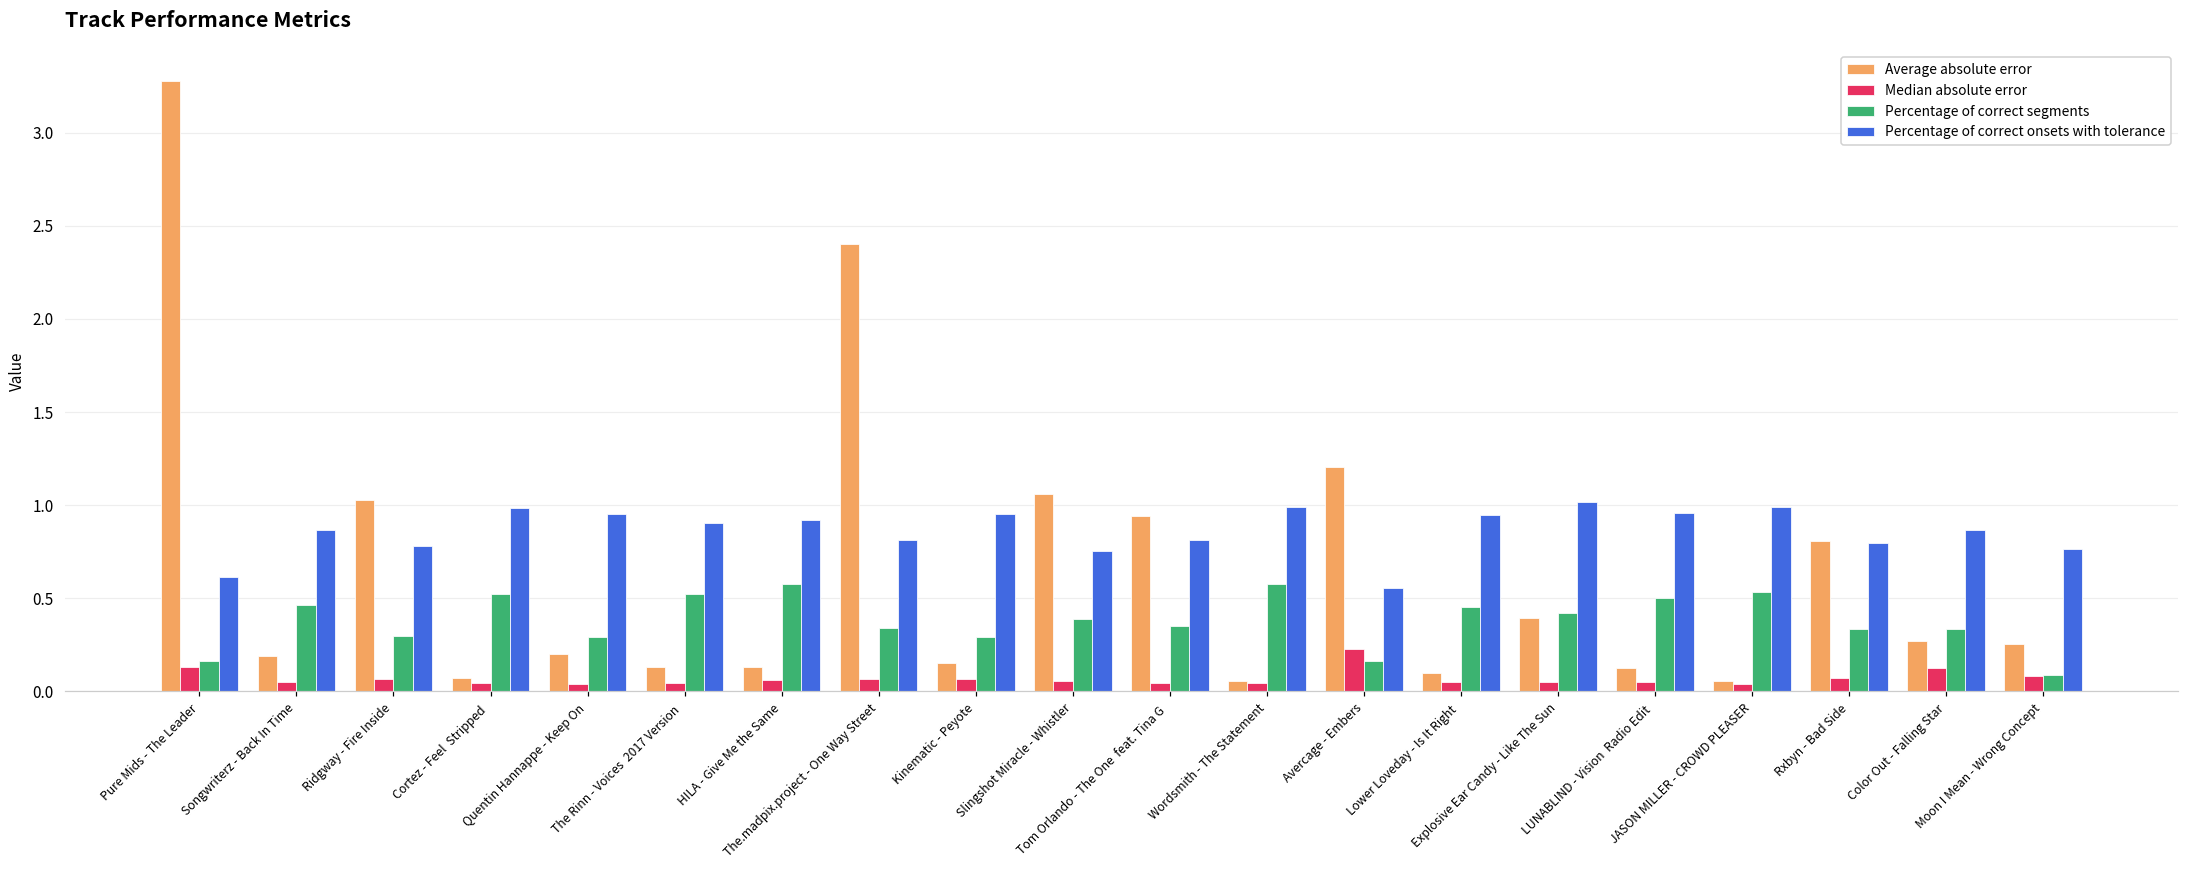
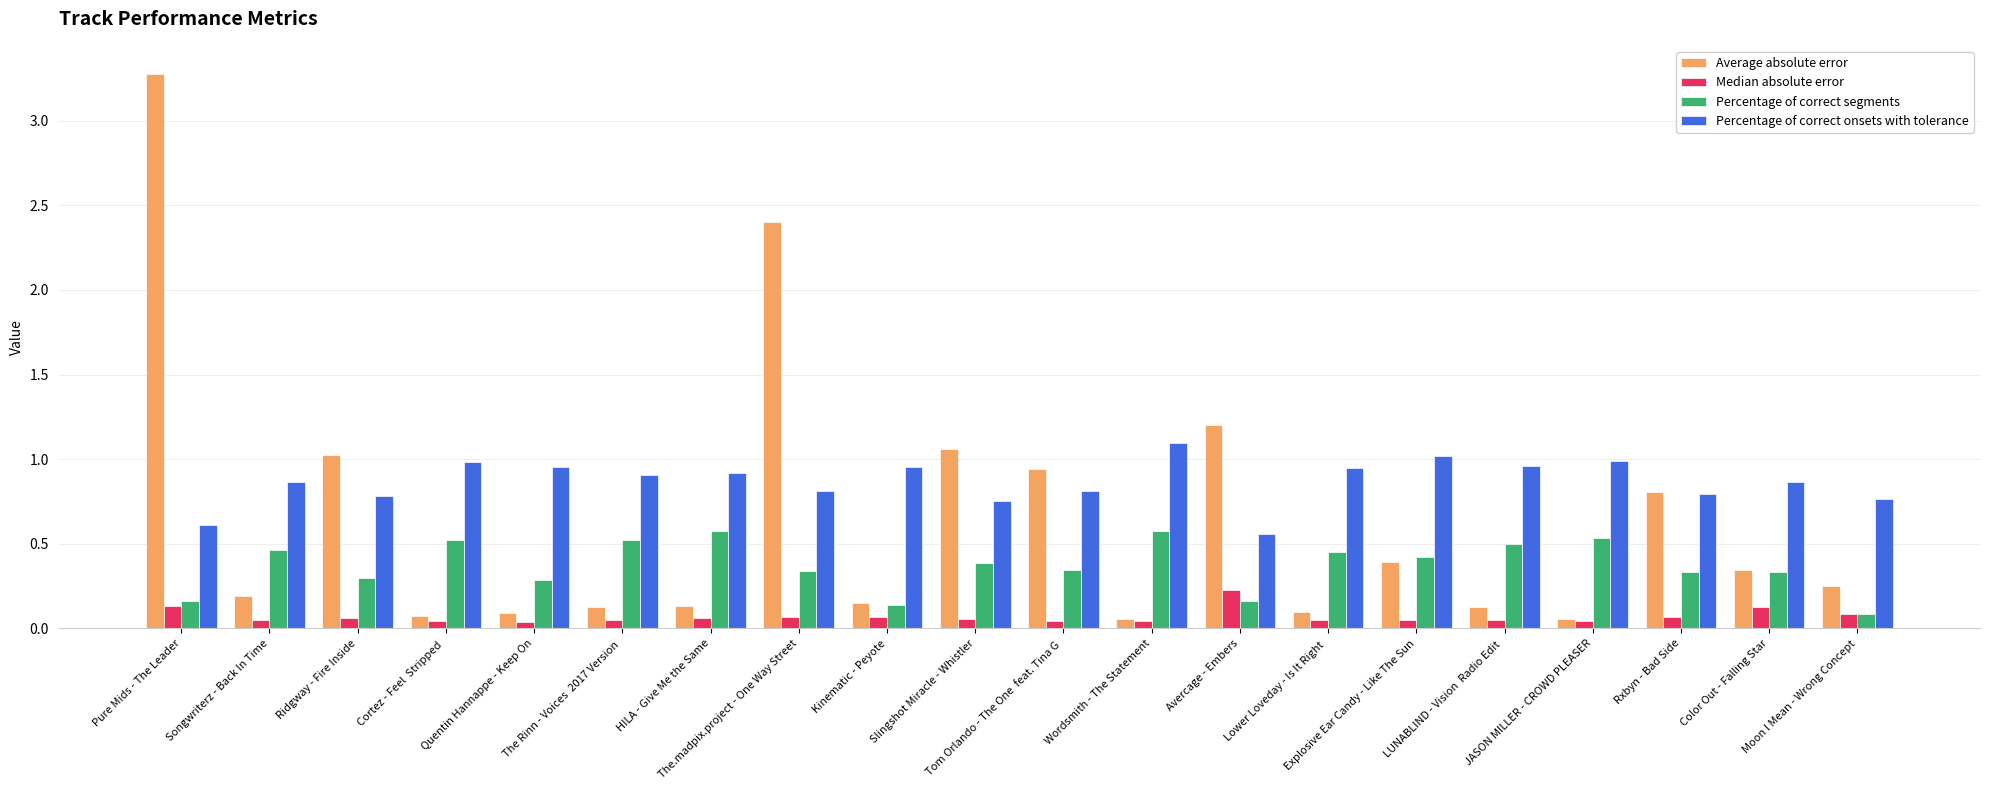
  {
    "Average absolute error": {
      "Pure Mids - The Leader": 3.28,
      "Songwriterz - Back In Time": 0.19,
      "Ridgway - Fire Inside": 1.03,
      "Cortez - Feel Stripped": 0.07,
-     "Quentin Hannappe - Keep On": 0.20,
+     "Quentin Hannappe - Keep On": 0.09,
      "The Rinn - Voices 2017 Version": 0.13,
      "HILA - Give Me the Same": 0.13,
      "The.madpix.project - One Way Street": 2.40,
      "Kinematic - Peyote": 0.15,
      "Slingshot Miracle - Whistler": 1.06,
      "Tom Orlando - The One feat. Tina G": 0.94,
      "Wordsmith - The Statement": 0.06,
      "Avercage - Embers": 1.20,
      "Lower Loveday - Is It Right": 0.10,
      "Explosive Ear Candy - Like The Sun": 0.39,
      "LUNABLIND - Vision Radio Edit": 0.13,
      "JASON MILLER - CROWD PLEASER": 0.06,
      "Rxbyn - Bad Side": 0.81,
-     "Color Out - Falling Star": 0.27,
+     "Color Out - Falling Star": 0.34,
      "Moon I Mean - Wrong Concept": 0.25
    },
    "Median absolute error": {
      "Pure Mids - The Leader": 0.13,
      "Songwriterz - Back In Time": 0.05,
      "Ridgway - Fire Inside": 0.06,
      "Cortez - Feel Stripped": 0.05,
      "Quentin Hannappe - Keep On": 0.04,
      "The Rinn - Voices 2017 Version": 0.05,
      "HILA - Give Me the Same": 0.06,
      "The.madpix.project - One Way Street": 0.07,
      "Kinematic - Peyote": 0.07,
      "Slingshot Miracle - Whistler": 0.06,
      "Tom Orlando - The One feat. Tina G": 0.05,
      "Wordsmith - The Statement": 0.04,
      "Avercage - Embers": 0.23,
      "Lower Loveday - Is It Right": 0.05,
      "Explosive Ear Candy - Like The Sun": 0.05,
      "LUNABLIND - Vision Radio Edit": 0.05,
      "JASON MILLER - CROWD PLEASER": 0.04,
      "Rxbyn - Bad Side": 0.07,
      "Color Out - Falling Star": 0.13,
      "Moon I Mean - Wrong Concept": 0.08
    },
    "Percentage of correct segments": {
      "Pure Mids - The Leader": 0.16,
      "Songwriterz - Back In Time": 0.47,
      "Ridgway - Fire Inside": 0.30,
      "Cortez - Feel Stripped": 0.52,
      "Quentin Hannappe - Keep On": 0.29,
      "The Rinn - Voices 2017 Version": 0.52,
      "HILA - Give Me the Same": 0.57,
      "The.madpix.project - One Way Street": 0.34,
-     "Kinematic - Peyote": 0.29,
+     "Kinematic - Peyote": 0.14,
      "Slingshot Miracle - Whistler": 0.39,
      "Tom Orlando - The One feat. Tina G": 0.35,
      "Wordsmith - The Statement": 0.58,
      "Avercage - Embers": 0.16,
      "Lower Loveday - Is It Right": 0.45,
      "Explosive Ear Candy - Like The Sun": 0.42,
      "LUNABLIND - Vision Radio Edit": 0.50,
      "JASON MILLER - CROWD PLEASER": 0.54,
      "Rxbyn - Bad Side": 0.33,
      "Color Out - Falling Star": 0.33,
      "Moon I Mean - Wrong Concept": 0.09
    },
    "Percentage of correct onsets with tolerance": {
      "Pure Mids - The Leader": 0.61,
      "Songwriterz - Back In Time": 0.87,
      "Ridgway - Fire Inside": 0.78,
      "Cortez - Feel Stripped": 0.98,
      "Quentin Hannappe - Keep On": 0.95,
      "The Rinn - Voices 2017 Version": 0.91,
      "HILA - Give Me the Same": 0.92,
      "The.madpix.project - One Way Street": 0.81,
      "Kinematic - Peyote": 0.95,
      "Slingshot Miracle - Whistler": 0.76,
      "Tom Orlando - The One feat. Tina G": 0.81,
-     "Wordsmith - The Statement": 0.99,
+     "Wordsmith - The Statement": 1.10,
      "Avercage - Embers": 0.56,
      "Lower Loveday - Is It Right": 0.95,
      "Explosive Ear Candy - Like The Sun": 1.02,
      "LUNABLIND - Vision Radio Edit": 0.96,
      "JASON MILLER - CROWD PLEASER": 0.99,
      "Rxbyn - Bad Side": 0.80,
      "Color Out - Falling Star": 0.87,
      "Moon I Mean - Wrong Concept": 0.76
    }
  }
